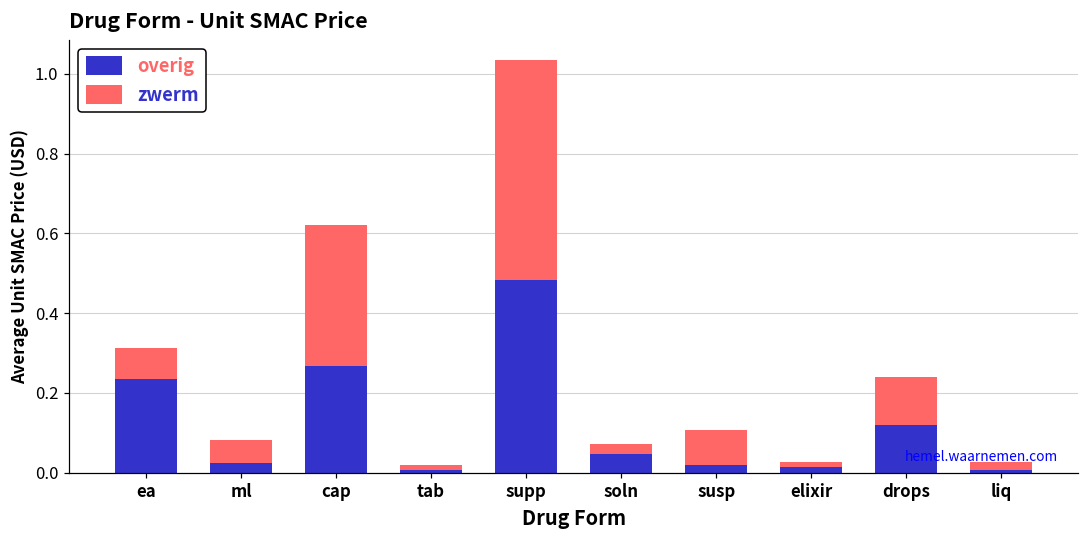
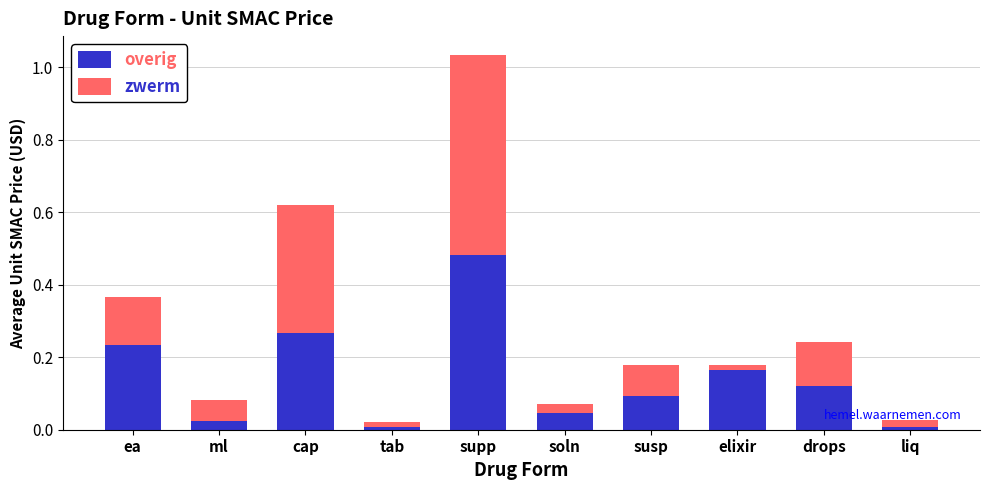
  {
    "overig": {
      "ea": 0.23,
      "ml": 0.02,
      "cap": 0.27,
      "tab": 0.01,
      "supp": 0.48,
      "soln": 0.05,
-     "susp": 0.02,
-     "elixir": 0.01,
+     "susp": 0.09,
+     "elixir": 0.17,
      "drops": 0.12
    },
    "zwerm": {
-     "ea": 0.08,
+     "ea": 0.13,
      "ml": 0.06,
      "cap": 0.35,
      "tab": 0.01,
      "supp": 0.55,
      "soln": 0.02,
      "susp": 0.09,
      "elixir": 0.01,
      "drops": 0.12,
      "liq": 0.02
    }
  }
